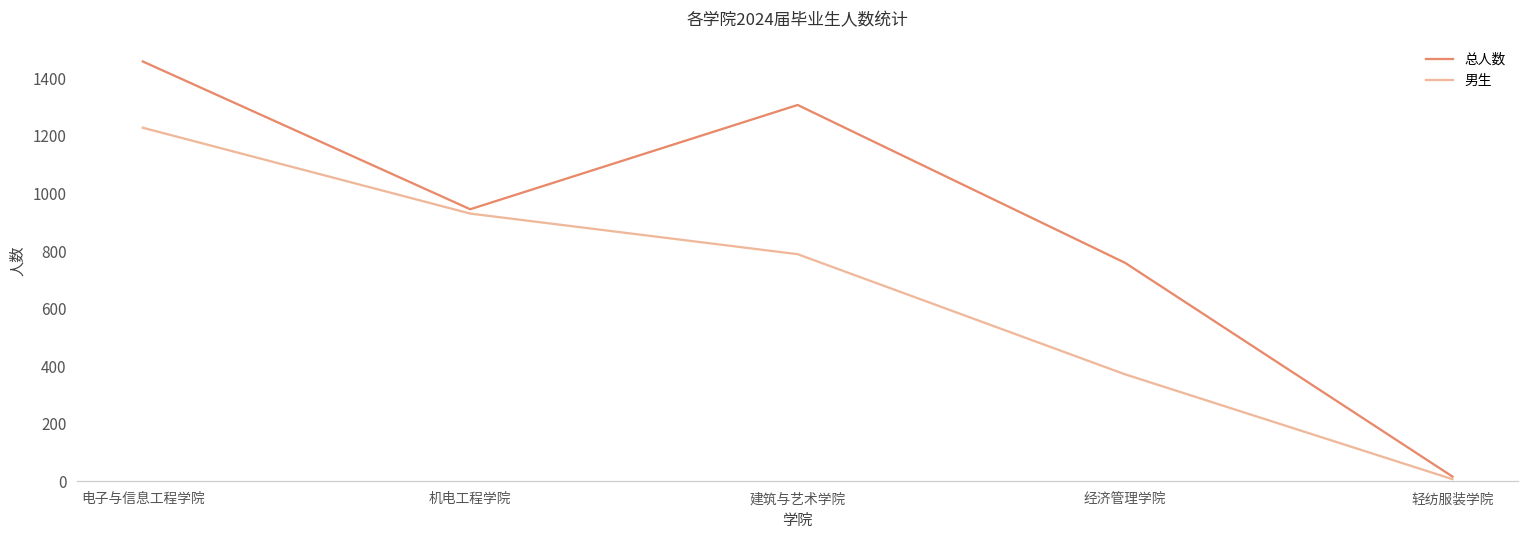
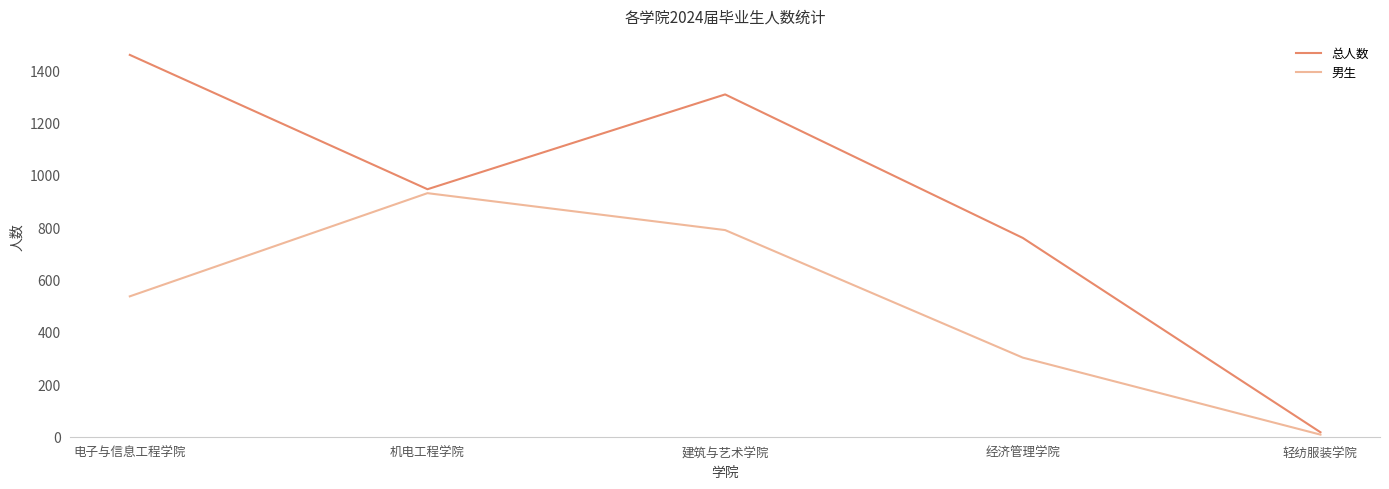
  {
    "总人数": {
      "电子与信息工程学院": 1460,
      "机电工程学院": 950,
      "建筑与艺术学院": 1310,
      "经济管理学院": 760
    },
    "男生": {
-     "电子与信息工程学院": 1230,
+     "电子与信息工程学院": 540,
      "机电工程学院": 930,
      "建筑与艺术学院": 790,
-     "经济管理学院": 370
+     "经济管理学院": 300
    }
  }
